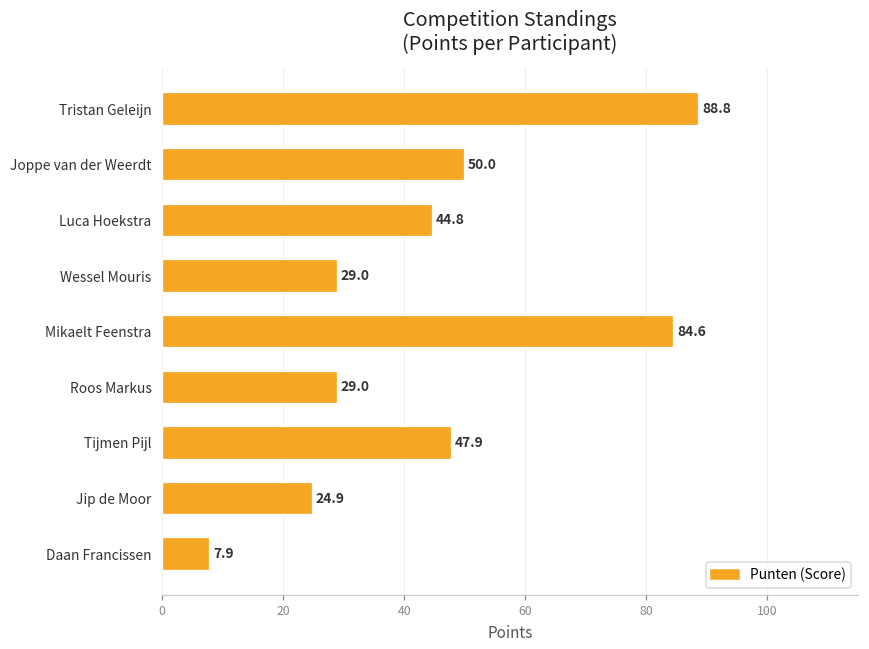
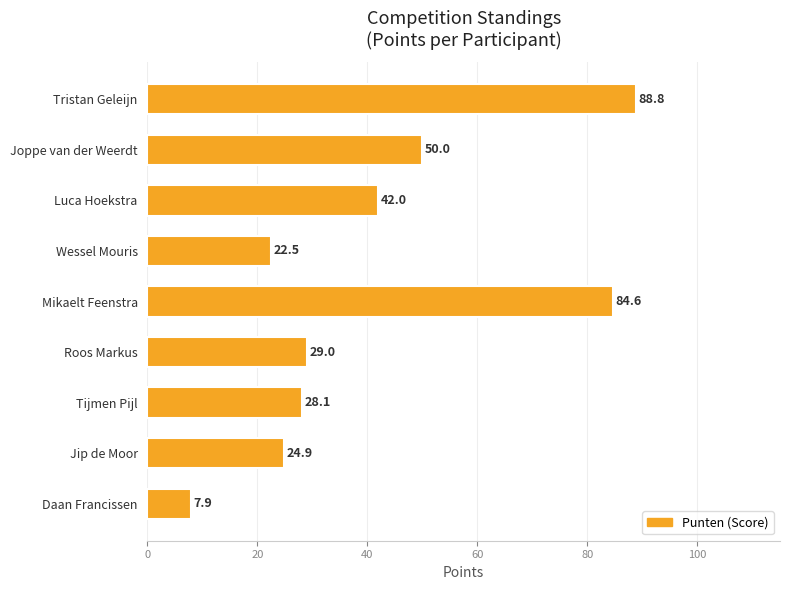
  {
    "Tristan Geleijn": 88.8,
    "Joppe van der Weerdt": 50.0,
-   "Luca Hoekstra": 44.8,
-   "Wessel Mouris": 29.0,
+   "Luca Hoekstra": 42.0,
+   "Wessel Mouris": 22.5,
    "Mikaelt Feenstra": 84.6,
    "Roos Markus": 29.0,
-   "Tijmen Pijl": 47.9,
+   "Tijmen Pijl": 28.1,
    "Jip de Moor": 24.9,
    "Daan Francissen": 7.9
  }
